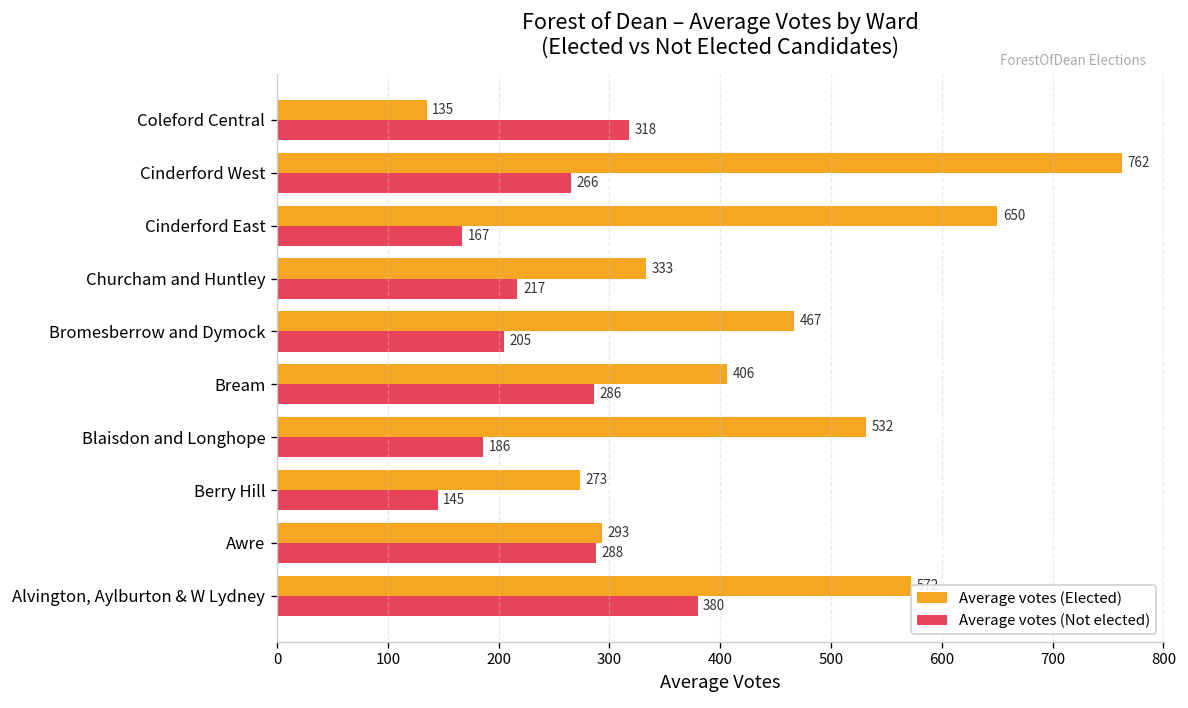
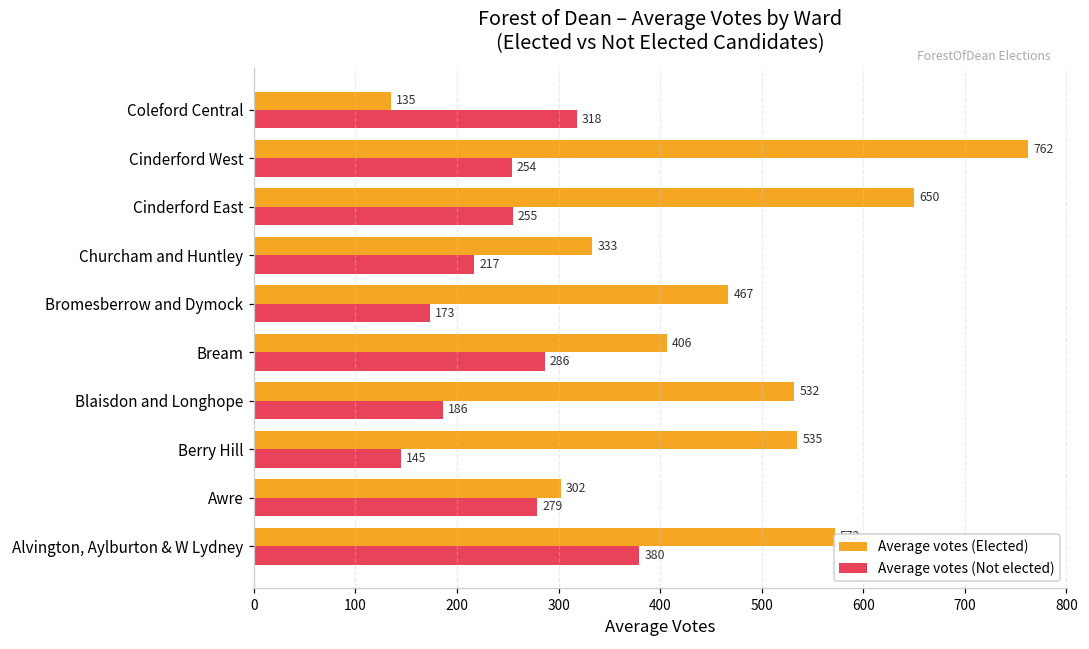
  {
    "Average votes (Elected)": {
      "Coleford Central": 135,
      "Cinderford West": 762,
      "Cinderford East": 650,
      "Churcham and Huntley": 333,
      "Bromesberrow and Dymock": 467,
      "Bream": 406,
      "Blaisdon and Longhope": 532,
-     "Berry Hill": 273,
-     "Awre": 293
+     "Berry Hill": 535,
+     "Awre": 302
    },
    "Average votes (Not elected)": {
      "Coleford Central": 318,
-     "Cinderford West": 266,
-     "Cinderford East": 167,
+     "Cinderford West": 254,
+     "Cinderford East": 255,
      "Churcham and Huntley": 217,
-     "Bromesberrow and Dymock": 205,
+     "Bromesberrow and Dymock": 173,
      "Bream": 286,
      "Blaisdon and Longhope": 186,
      "Berry Hill": 145,
-     "Awre": 288,
+     "Awre": 279,
      "Alvington, Aylburton & W Lydney": 380
    }
  }
